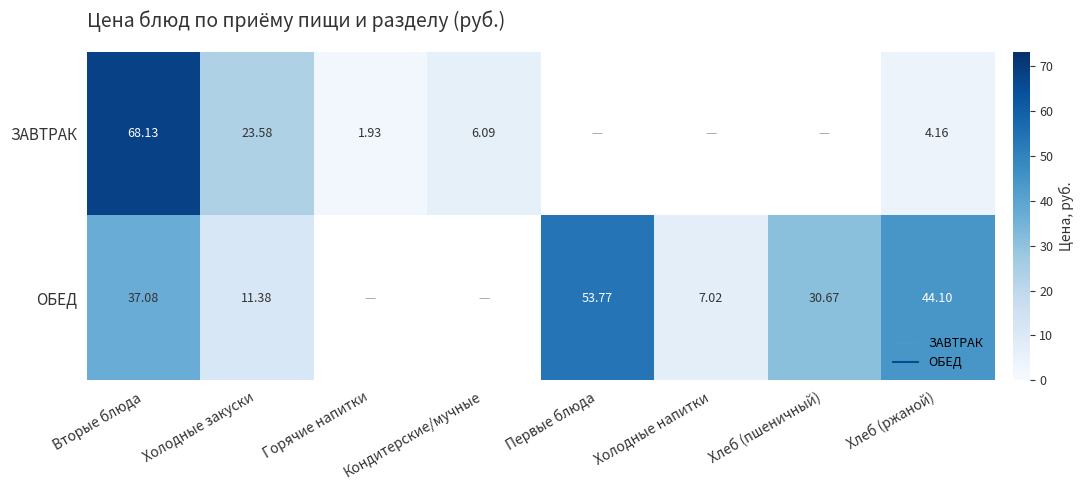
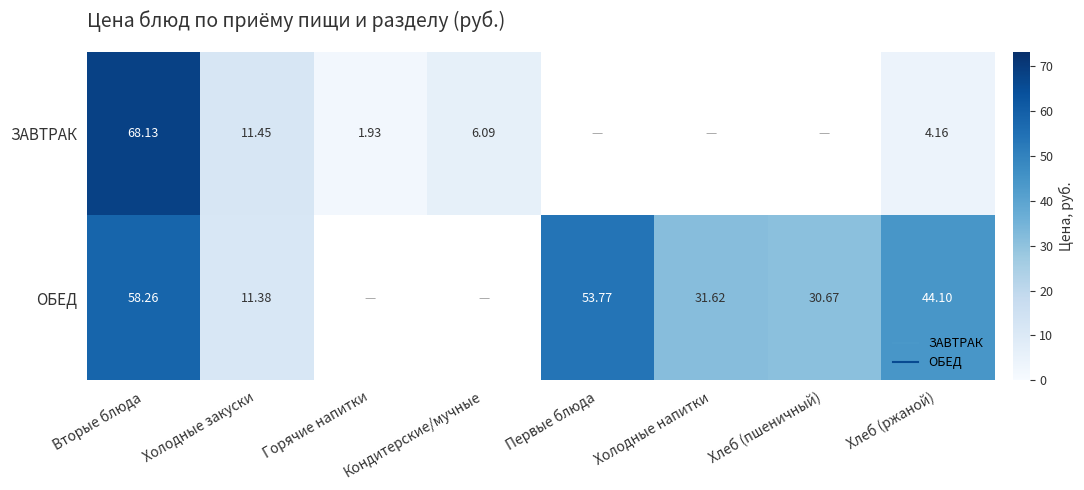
  {
    "ЗАВТРАК": {
      "Вторые блюда": 68.13,
-     "Холодные закуски": 23.58,
+     "Холодные закуски": 11.45,
      "Горячие напитки": 1.93,
      "Кондитерские/мучные": 6.09,
      "Хлеб (ржаной)": 4.16
    },
    "ОБЕД": {
-     "Вторые блюда": 37.08,
+     "Вторые блюда": 58.26,
      "Холодные закуски": 11.38,
      "Первые блюда": 53.77,
-     "Холодные напитки": 7.02,
+     "Холодные напитки": 31.62,
      "Хлеб (пшеничный)": 30.67,
      "Хлеб (ржаной)": 44.10
    }
  }
